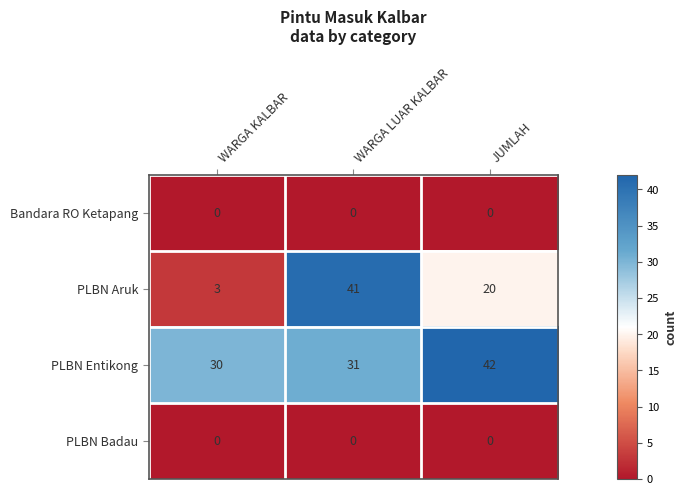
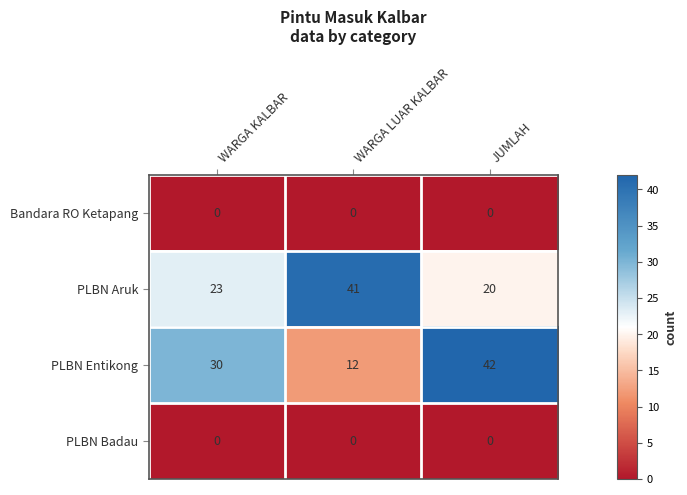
  {
    "Bandara RO Ketapang": {
      "WARGA KALBAR": 0,
      "WARGA LUAR KALBAR": 0,
      "JUMLAH": 0
    },
    "PLBN Aruk": {
-     "WARGA KALBAR": 3,
+     "WARGA KALBAR": 23,
      "WARGA LUAR KALBAR": 41,
      "JUMLAH": 20
    },
    "PLBN Entikong": {
      "WARGA KALBAR": 30,
-     "WARGA LUAR KALBAR": 31,
+     "WARGA LUAR KALBAR": 12,
      "JUMLAH": 42
    },
    "PLBN Badau": {
      "WARGA KALBAR": 0,
      "WARGA LUAR KALBAR": 0,
      "JUMLAH": 0
    }
  }
